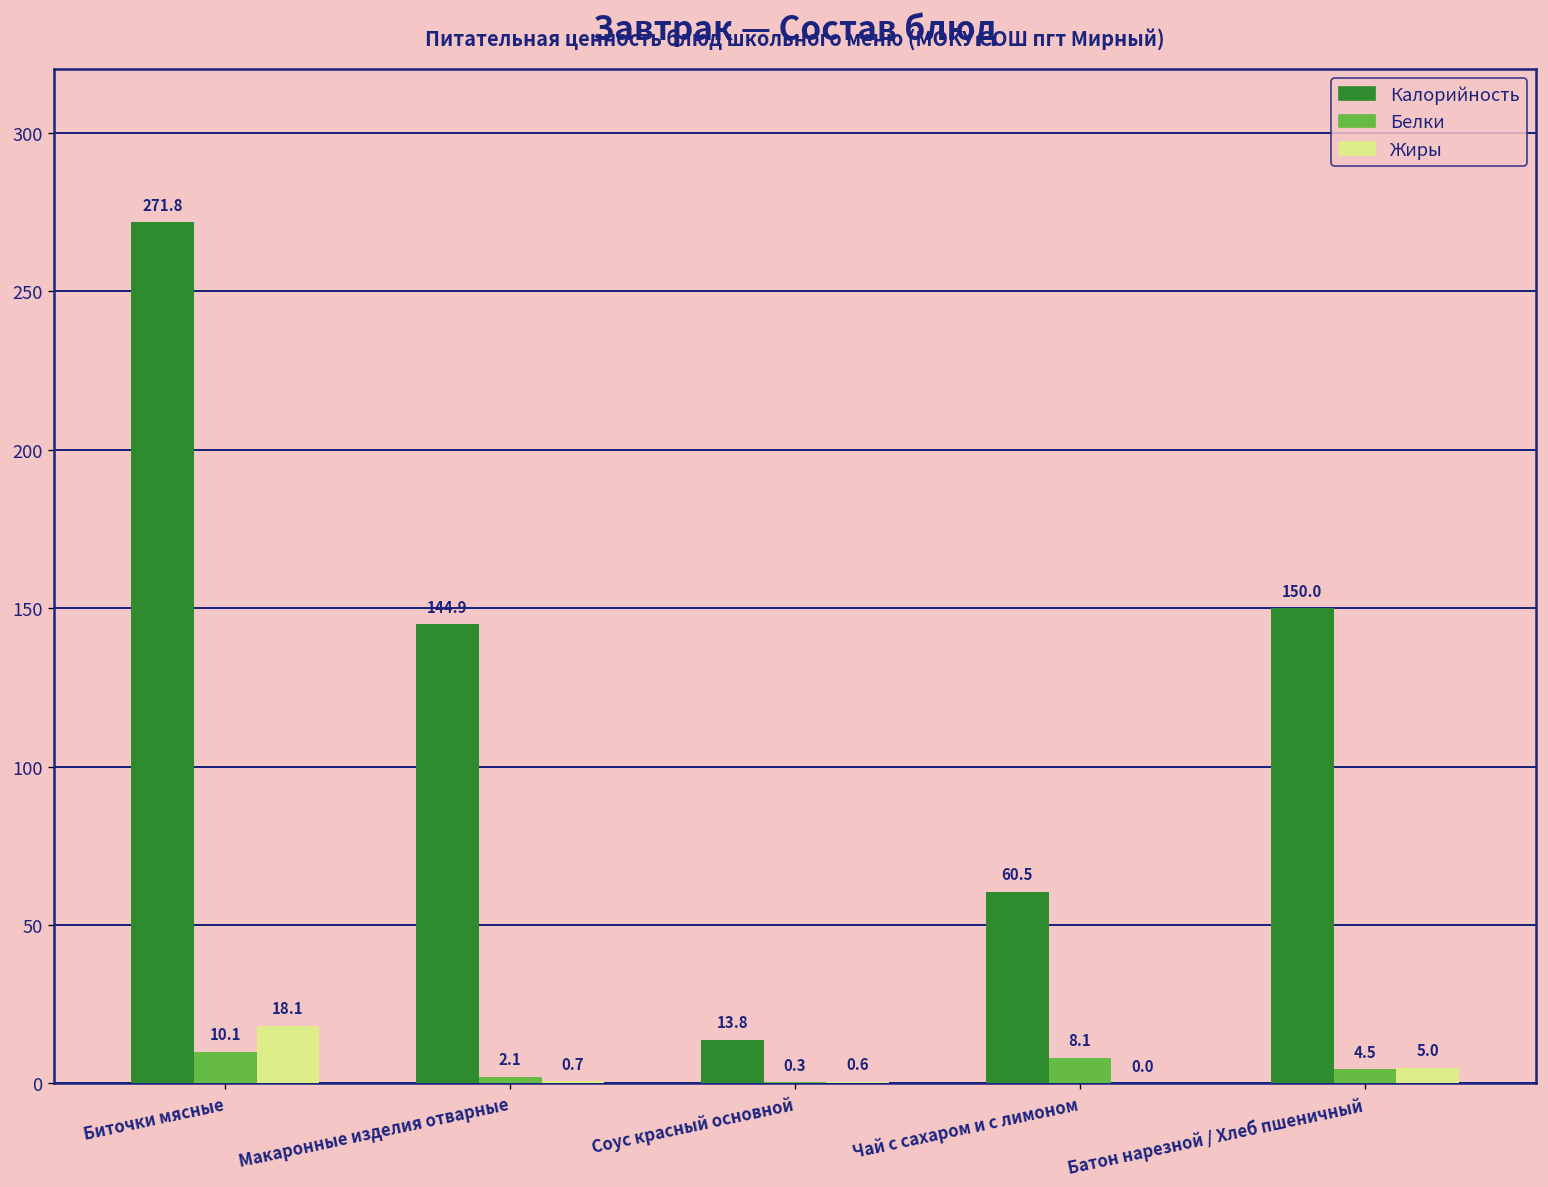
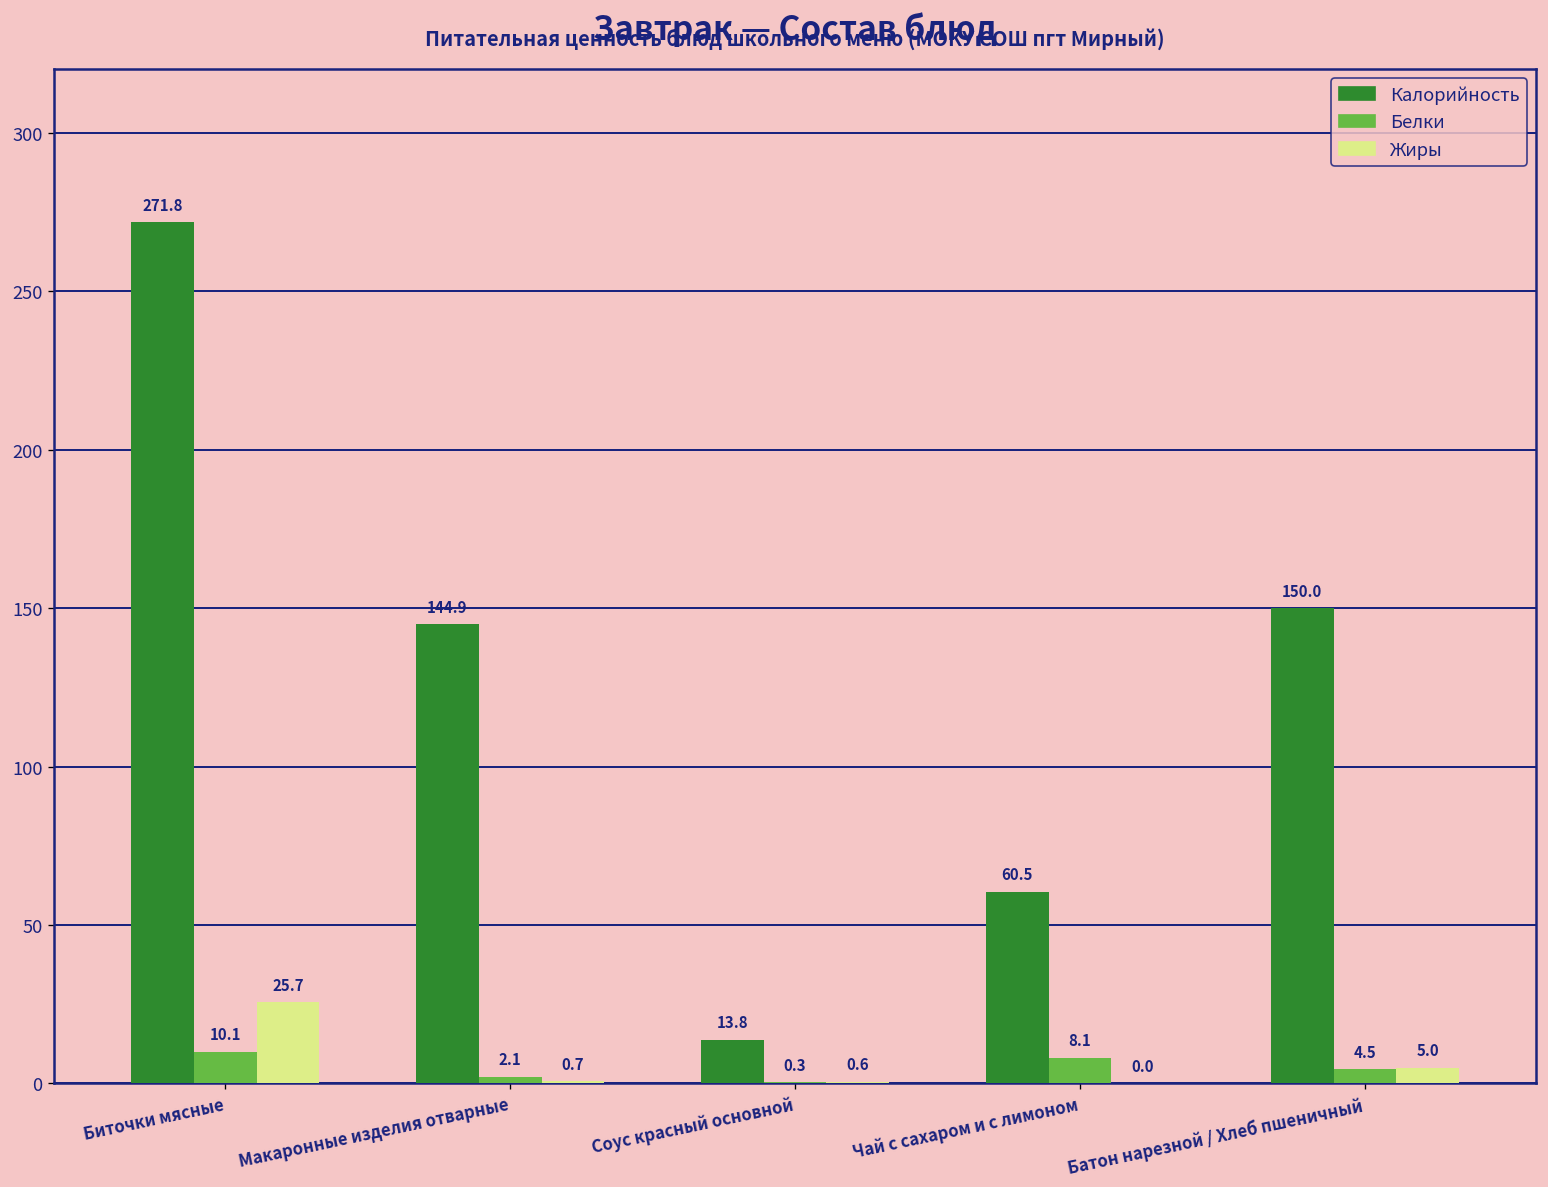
  {
    "Калорийность": {
      "Биточки мясные": 271.8,
      "Макаронные изделия отварные": 144.9,
      "Соус красный основной": 13.8,
      "Чай с сахаром и с лимоном": 60.5,
      "Батон нарезной / Хлеб пшеничный": 150.0
    },
    "Белки": {
      "Биточки мясные": 10.1,
      "Макаронные изделия отварные": 2.1,
      "Соус красный основной": 0.3,
      "Чай с сахаром и с лимоном": 8.1,
      "Батон нарезной / Хлеб пшеничный": 4.5
    },
    "Жиры": {
-     "Биточки мясные": 18.1,
+     "Биточки мясные": 25.7,
      "Макаронные изделия отварные": 0.7,
      "Соус красный основной": 0.6,
      "Чай с сахаром и с лимоном": 0.0,
      "Батон нарезной / Хлеб пшеничный": 5.0
    }
  }
